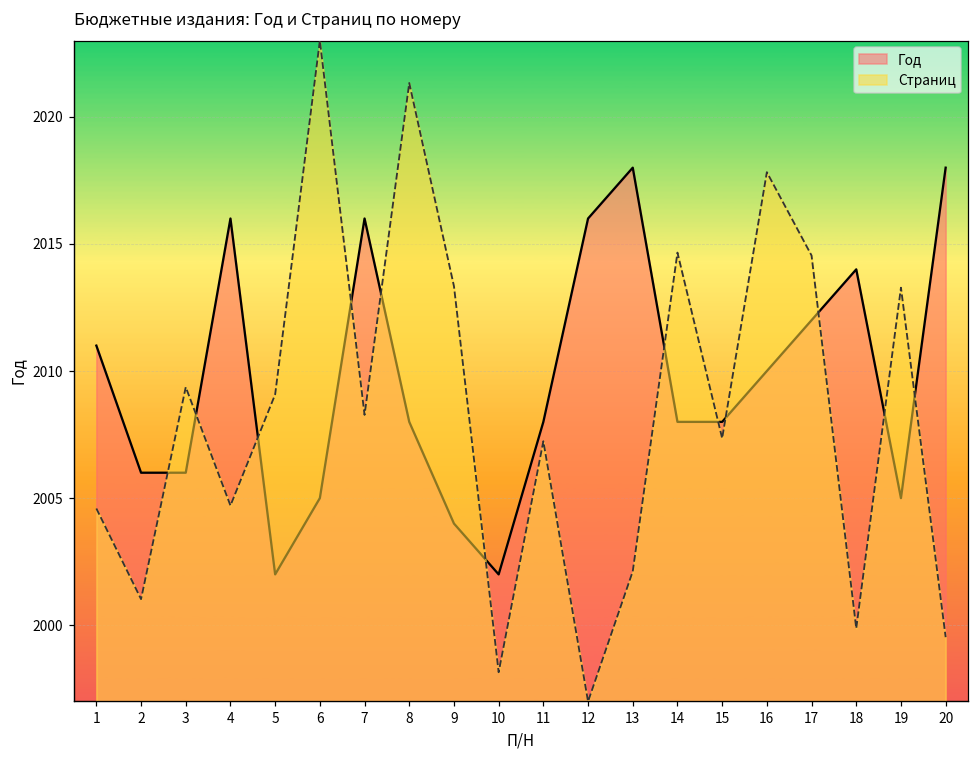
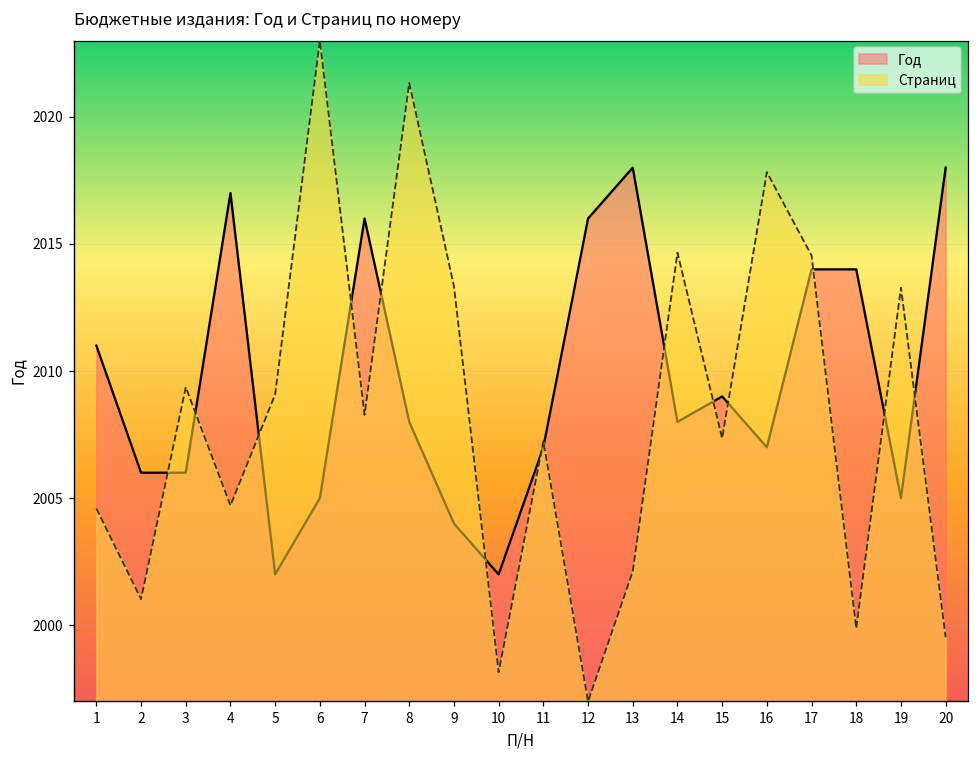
  {
    "Год": {
      "1": 2011,
      "2": 2006,
      "3": 2006,
-     "4": 2016,
+     "4": 2017,
      "5": 2002,
      "6": 2005,
      "7": 2016,
      "8": 2008,
      "9": 2004,
      "10": 2002,
-     "11": 2008,
+     "11": 2007,
      "12": 2016,
      "13": 2018,
      "14": 2008,
-     "15": 2008,
-     "16": 2010,
-     "17": 2012,
+     "15": 2009,
+     "16": 2007,
+     "17": 2014,
      "18": 2014,
      "19": 2005,
      "20": 2018
    }
  }
